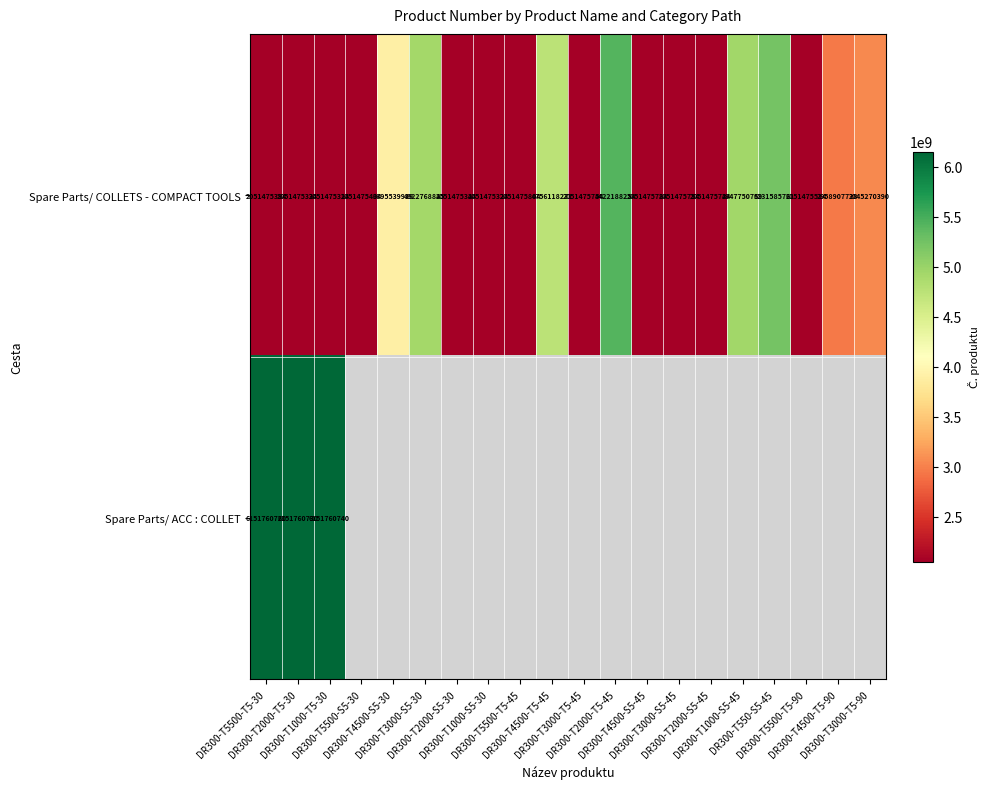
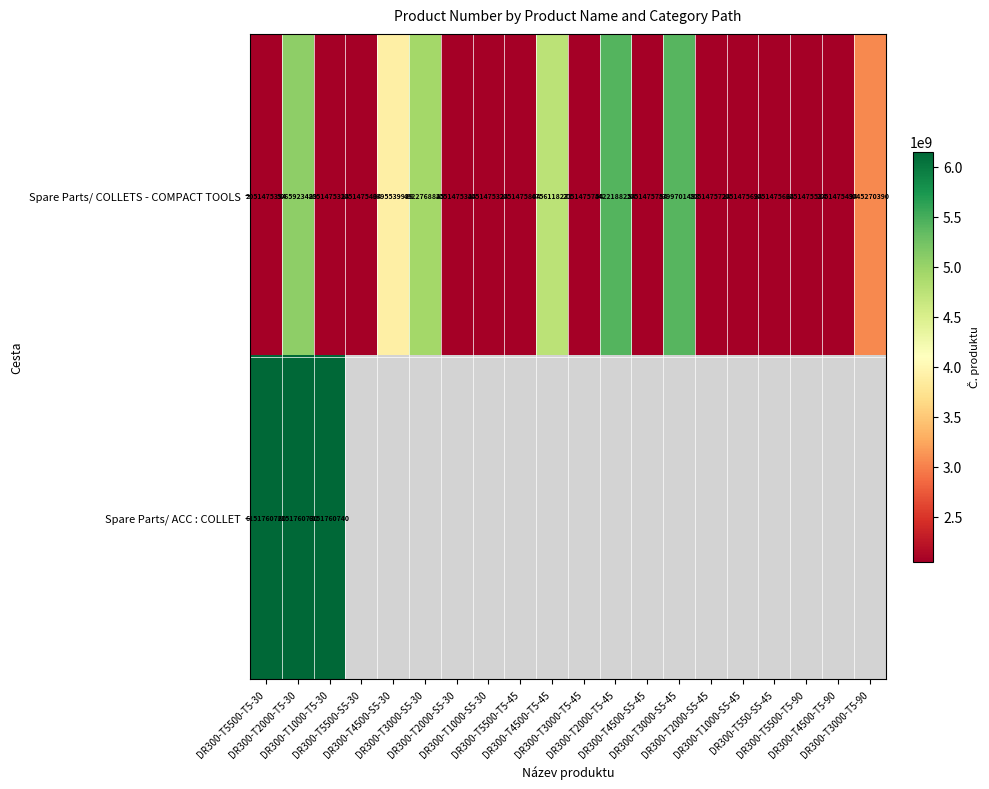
  {
    "Spare Parts/ COLLETS - COMPACT TOOLS": {
-     "DR300-T2000-T5-30": 2051475334,
-     "DR300-T3000-S5-45": 2051475754,
-     "DR300-T1000-S5-45": 4947750769,
-     "DR300-T550-S5-45": 5231585761,
-     "DR300-T4500-T5-90": 2958907728
+     "DR300-T2000-T5-30": 5065923489,
+     "DR300-T3000-S5-45": 5399701498,
+     "DR300-T1000-S5-45": 2051475694,
+     "DR300-T550-S5-45": 2051475664,
+     "DR300-T4500-T5-90": 2051475494
    }
  }
